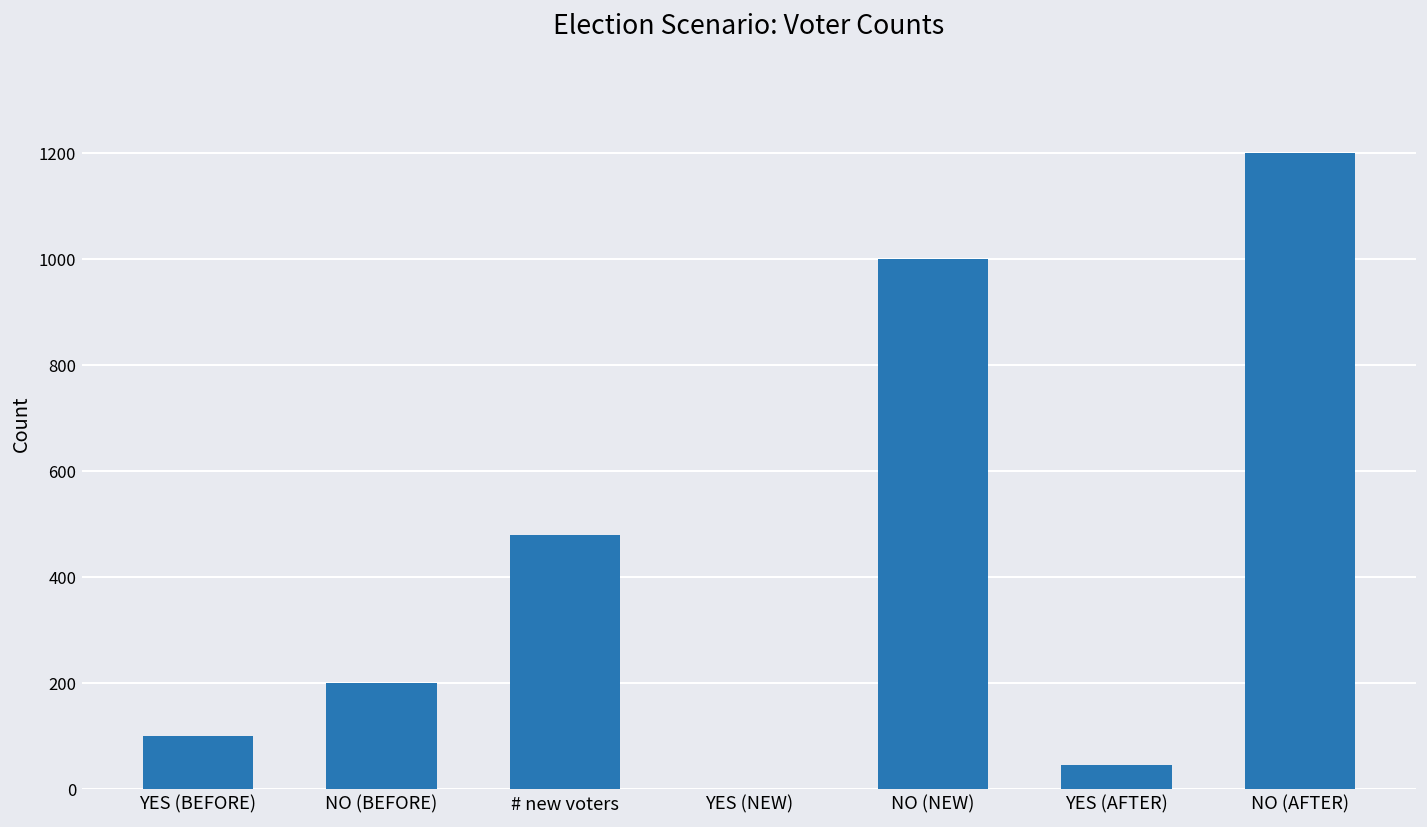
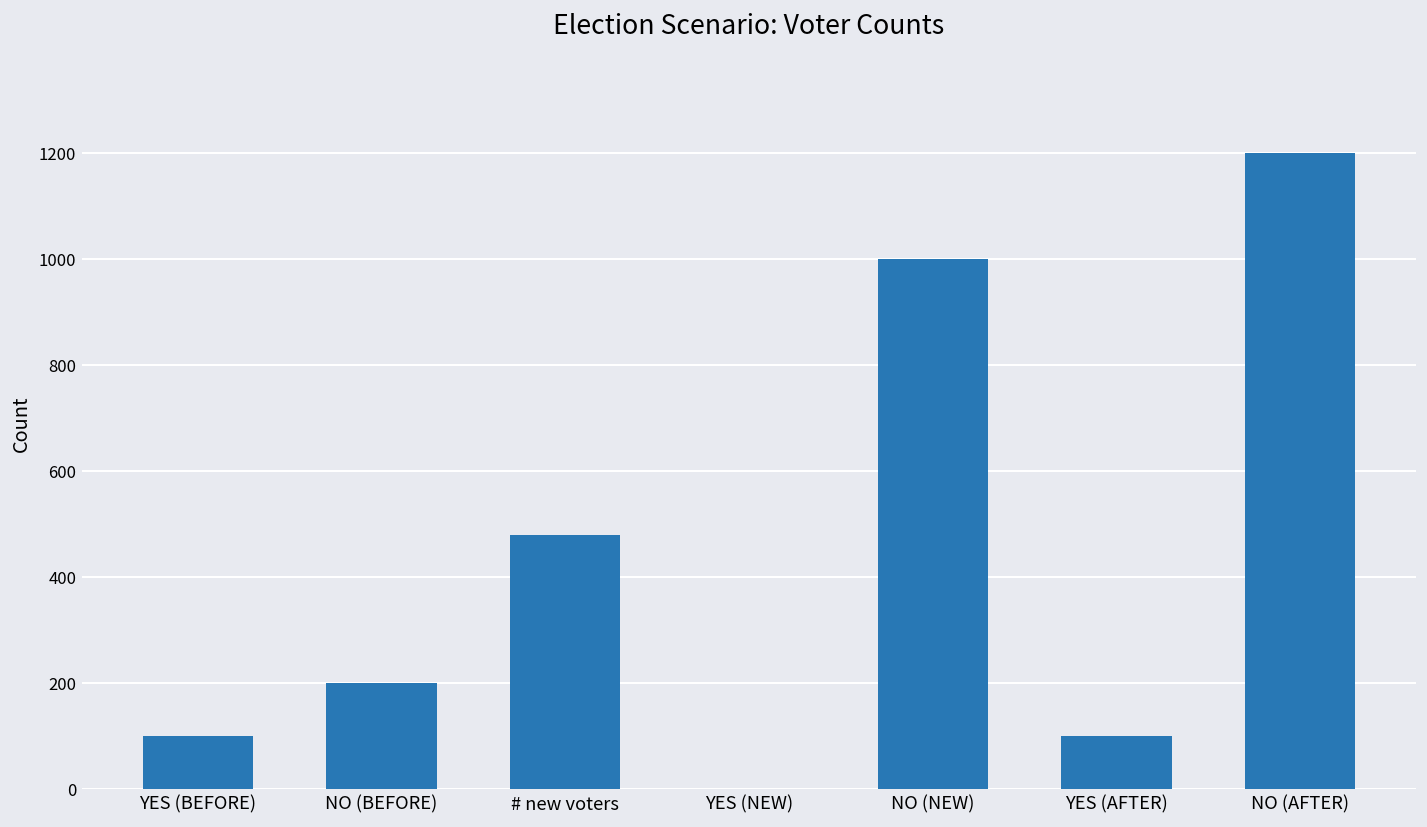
  {
    "YES (BEFORE)": 100,
    "NO (BEFORE)": 200,
    "# new voters": 480,
    "YES (NEW)": 0,
    "NO (NEW)": 1000,
-   "YES (AFTER)": 50,
+   "YES (AFTER)": 100,
    "NO (AFTER)": 1200
  }
